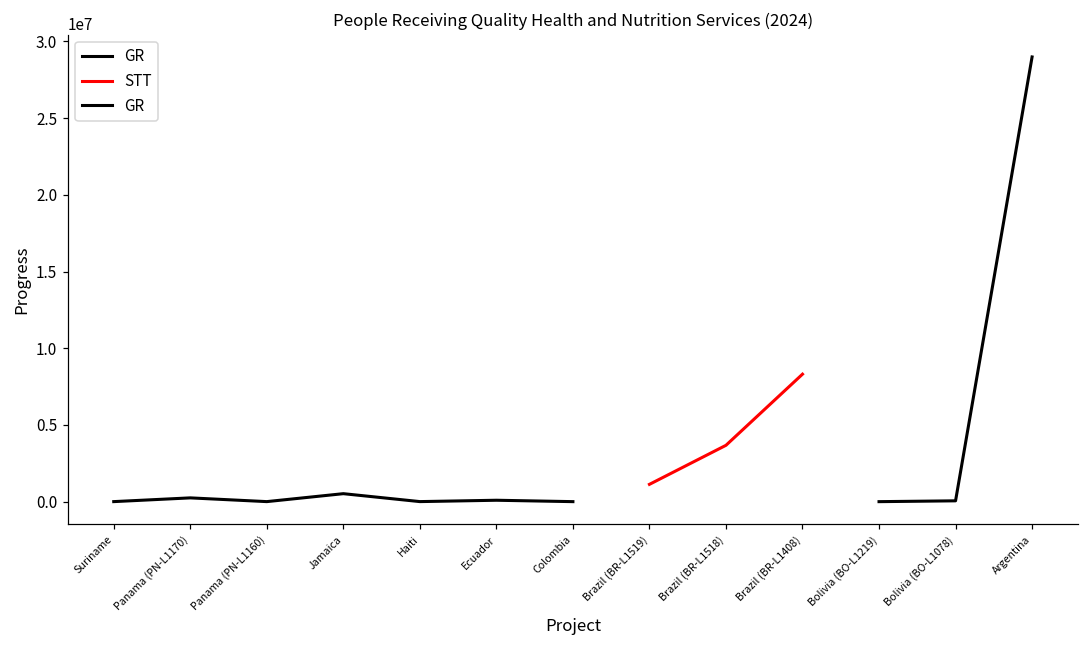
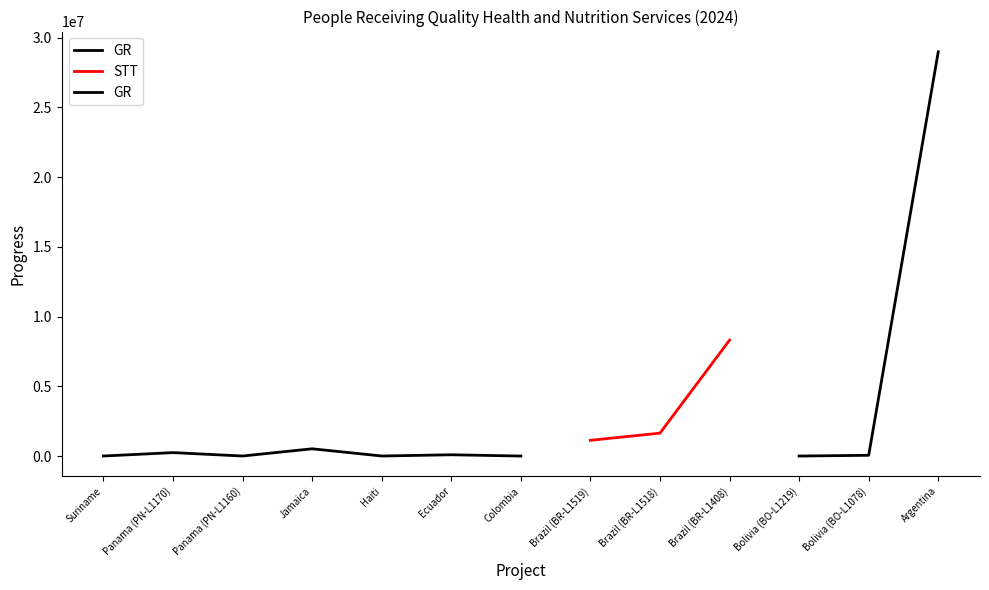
  {
    "STT": {
      "Brazil (BR-L1519)": 1100000,
-     "Brazil (BR-L1518)": 3700000,
+     "Brazil (BR-L1518)": 1600000,
      "Brazil (BR-L1408)": 8300000
    }
  }
